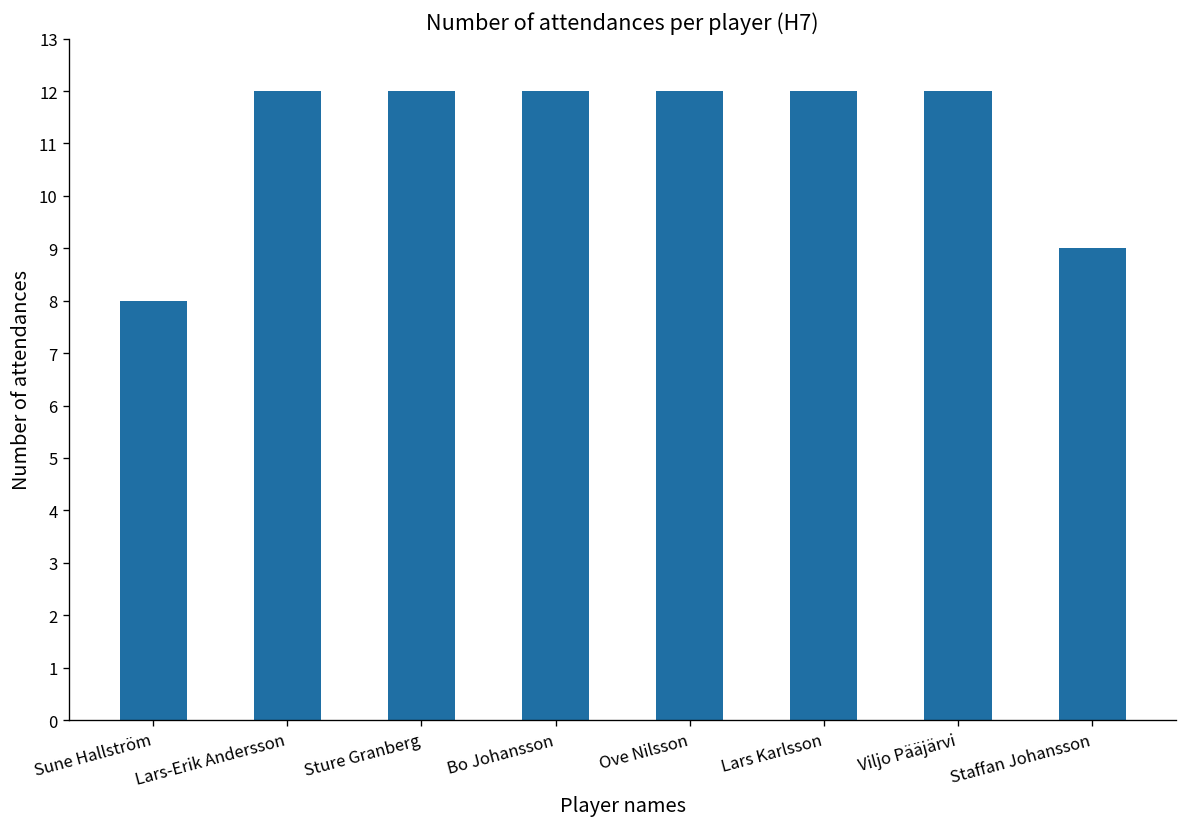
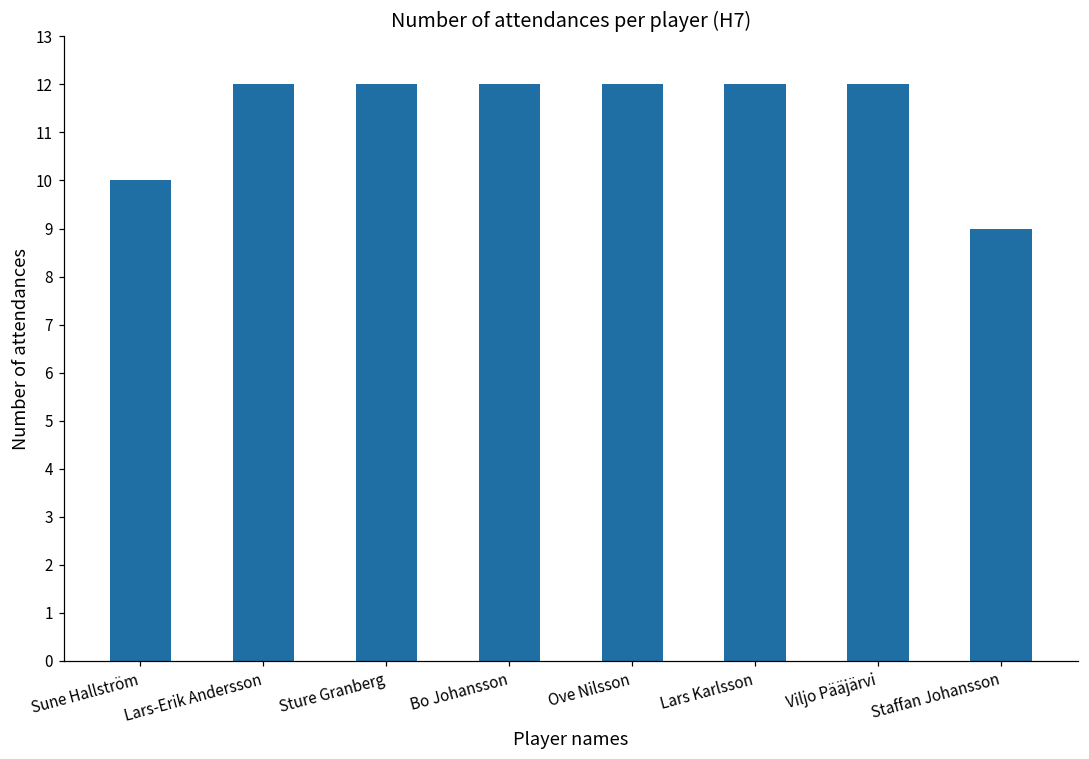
  {
-   "Sune Hallström": 8,
+   "Sune Hallström": 10,
    "Lars-Erik Andersson": 12,
    "Sture Granberg": 12,
    "Bo Johansson": 12,
    "Ove Nilsson": 12,
    "Lars Karlsson": 12,
    "Viljo Pääjärvi": 12,
    "Staffan Johansson": 9
  }
